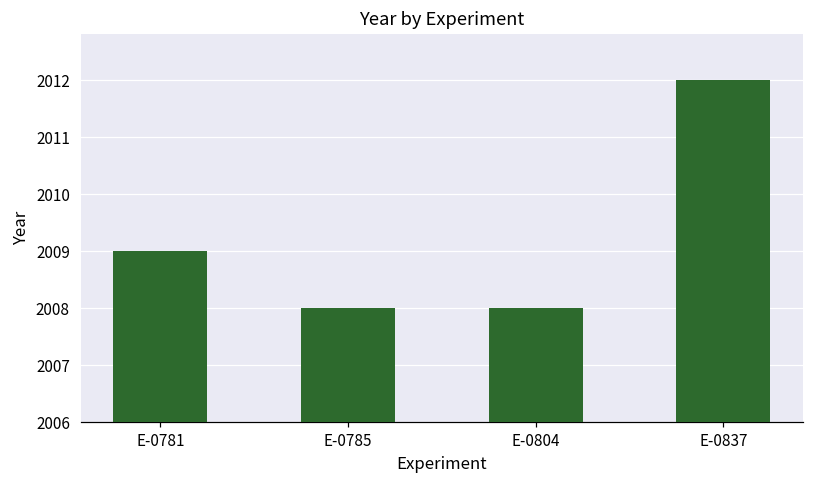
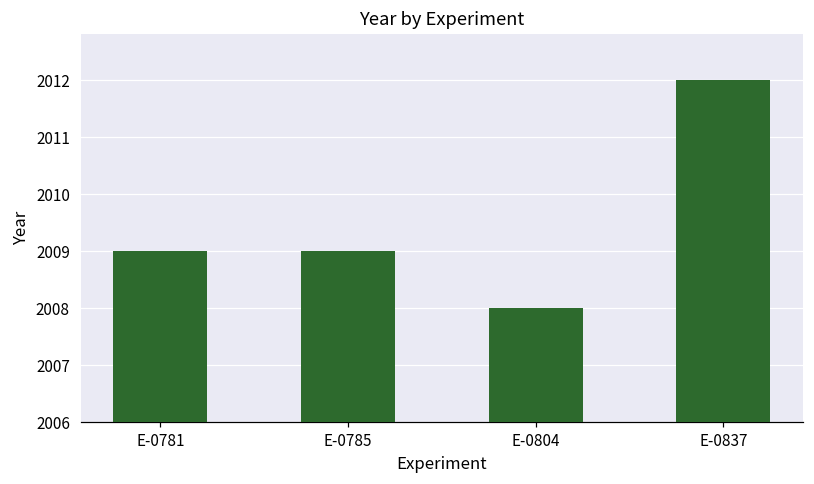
  {
    "E-0781": 2009,
-   "E-0785": 2008,
+   "E-0785": 2009,
    "E-0804": 2008,
    "E-0837": 2012
  }
